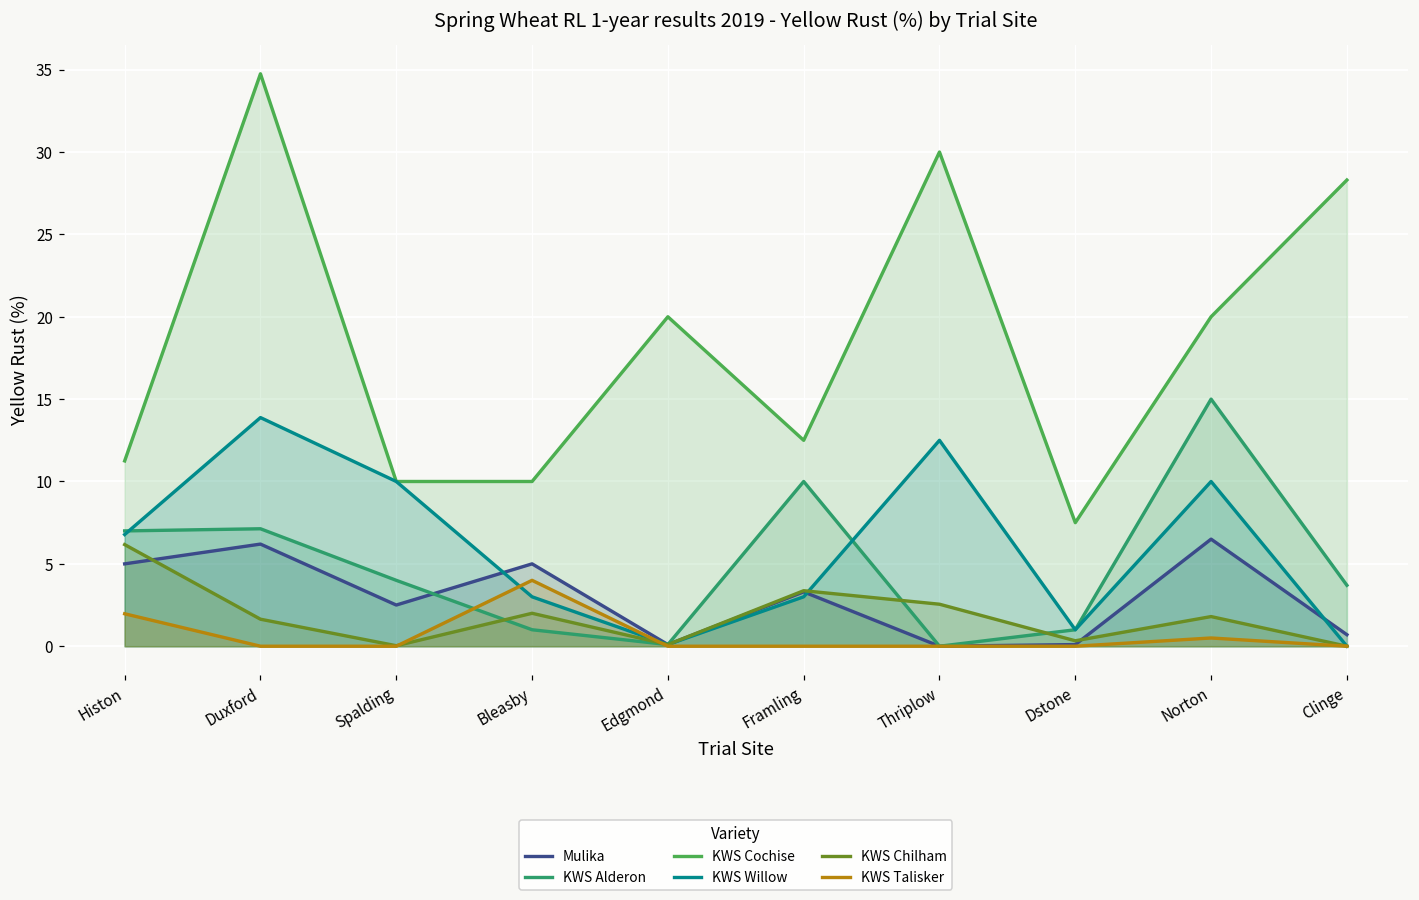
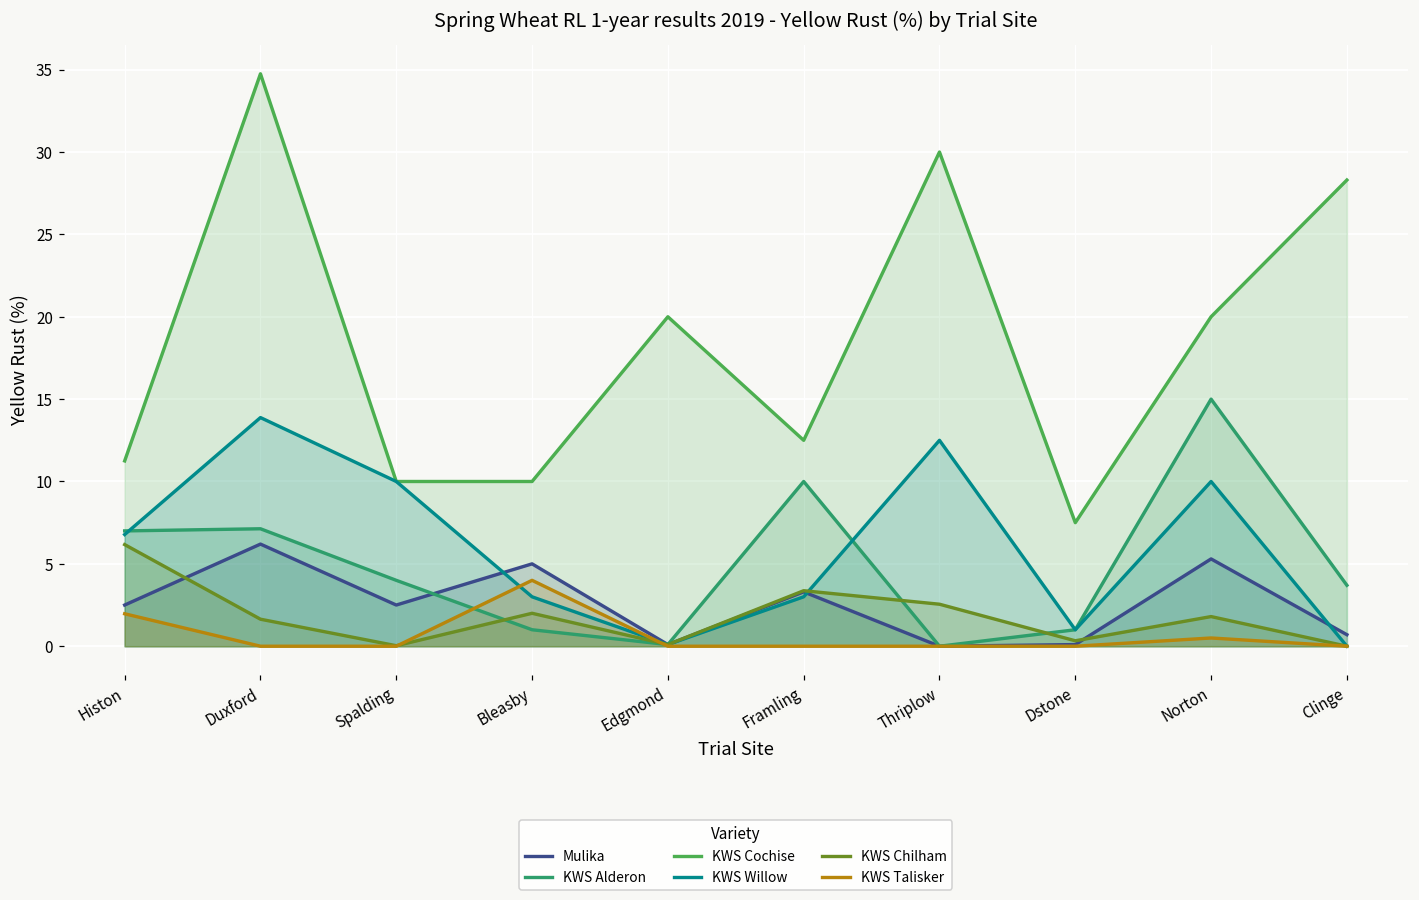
  {
    "Mulika": {
-     "Histon": 5.0,
+     "Histon": 2.5,
      "Duxford": 6.2,
      "Spalding": 2.5,
      "Bleasby": 5.0,
-     "Norton": 6.5,
+     "Norton": 5.3,
      "Clinge": 0.7
    },
    "KWS Chilham": {
      "Histon": 6.2,
      "Duxford": 1.6,
      "Bleasby": 2.0,
      "Thriplow": 2.6,
      "Dstone": 0.3,
      "Norton": 1.8
    },
    "KWS Talisker": {
      "Histon": 2.0,
      "Duxford": 0.0,
      "Bleasby": 4.0,
      "Framling": 0.0,
      "Norton": 0.5
    }
  }
